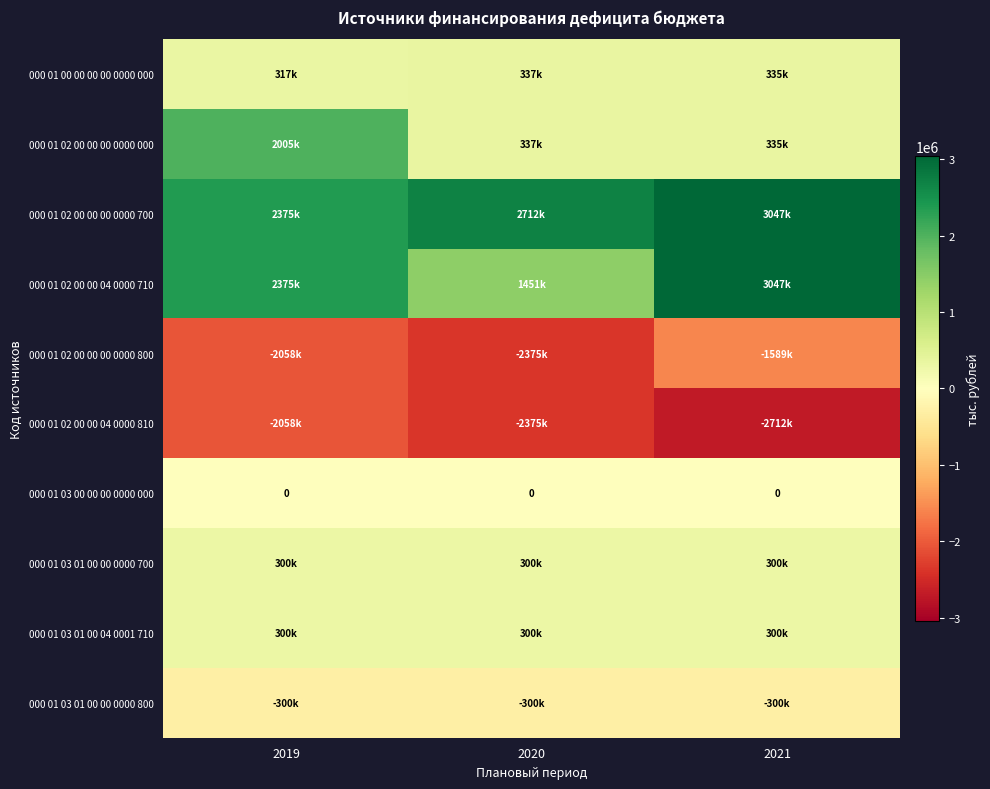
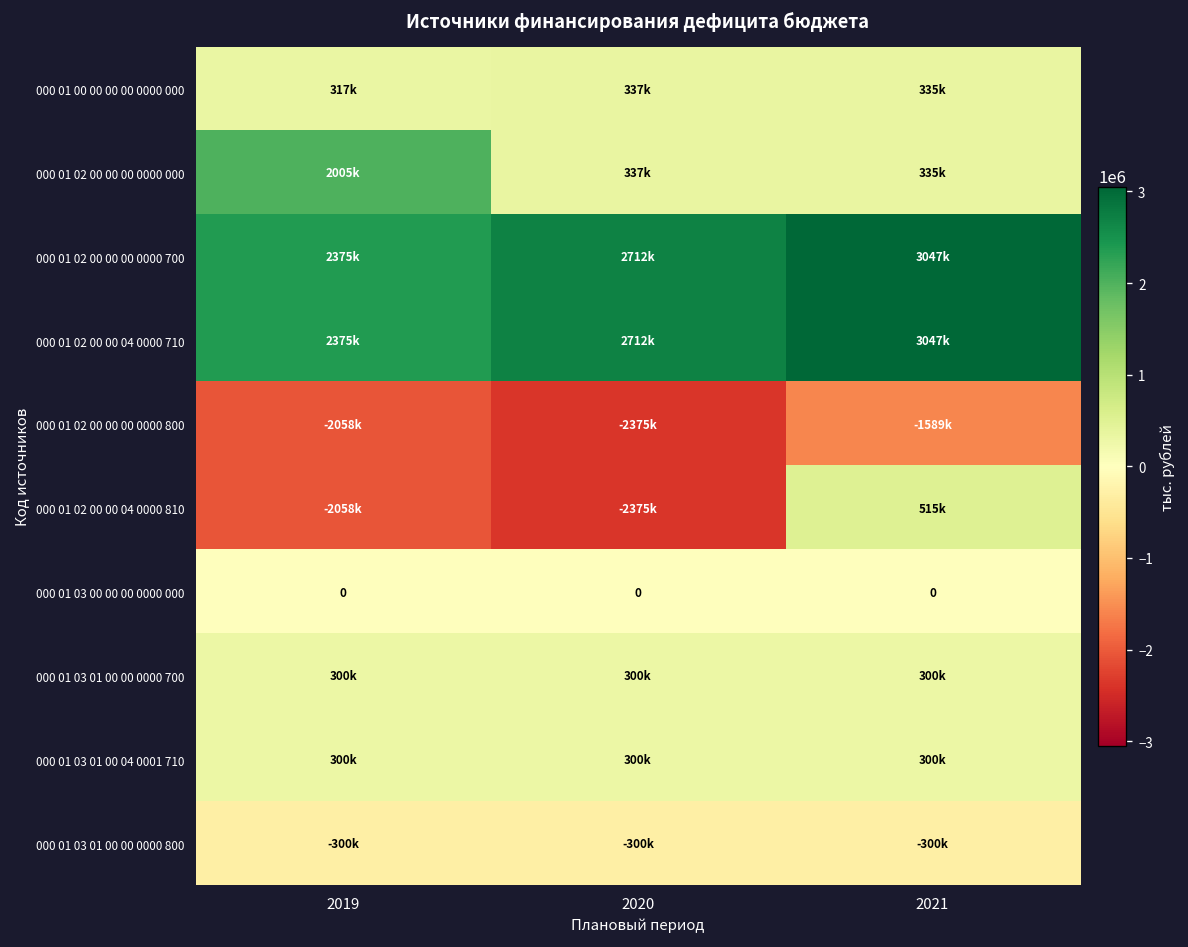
  {
    "000 01 00 00 00 00 0000 000": {
      "2019": "317k",
      "2020": "337k",
      "2021": "335k"
    },
    "000 01 02 00 00 00 0000 000": {
      "2019": "2005k",
      "2020": "337k",
      "2021": "335k"
    },
    "000 01 02 00 00 00 0000 700": {
      "2019": "2375k",
      "2020": "2712k",
      "2021": "3047k"
    },
    "000 01 02 00 00 04 0000 710": {
      "2019": "2375k",
-     "2020": "1451k",
+     "2020": "2712k",
      "2021": "3047k"
    },
    "000 01 02 00 00 00 0000 800": {
      "2019": "-2058k",
      "2020": "-2375k",
      "2021": "-1589k"
    },
    "000 01 02 00 00 04 0000 810": {
      "2019": "-2058k",
      "2020": "-2375k",
-     "2021": "-2712k"
+     "2021": "515k"
    },
    "000 01 03 00 00 00 0000 000": {
      "2019": "0",
      "2020": "0",
      "2021": "0"
    },
    "000 01 03 01 00 00 0000 700": {
      "2019": "300k",
      "2020": "300k",
      "2021": "300k"
    },
    "000 01 03 01 00 04 0001 710": {
      "2019": "300k",
      "2020": "300k",
      "2021": "300k"
    },
    "000 01 03 01 00 00 0000 800": {
      "2019": "-300k",
      "2020": "-300k",
      "2021": "-300k"
    }
  }
